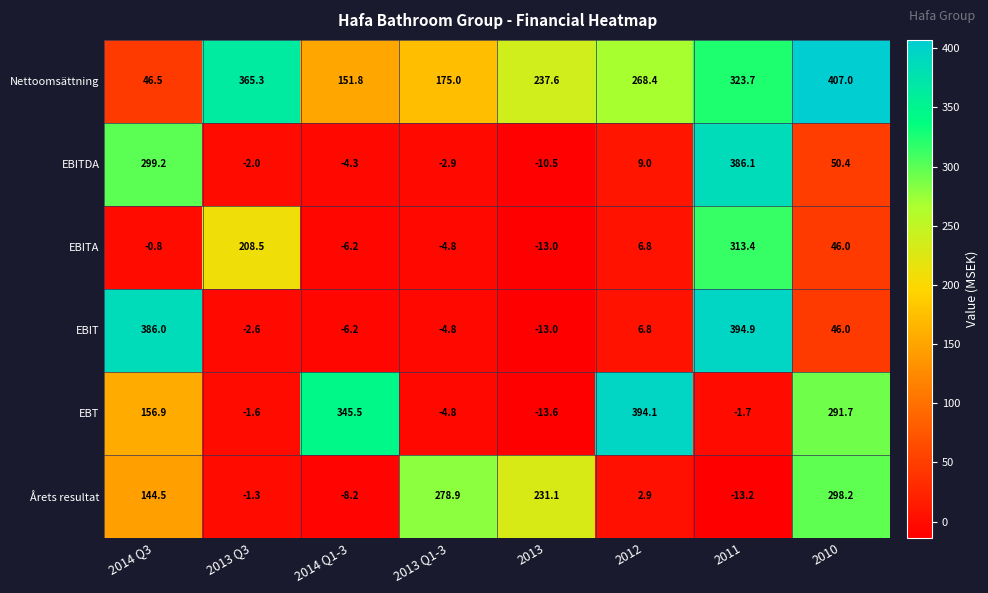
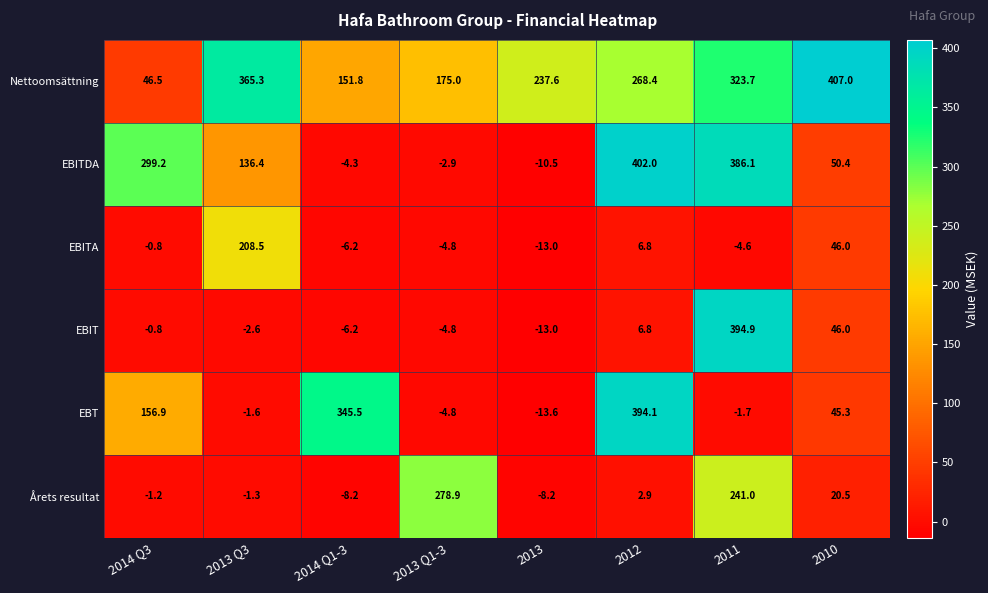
  {
    "Nettoomsättning": {
      "2014 Q3": 46.5,
      "2013 Q3": 365.3,
      "2014 Q1-3": 151.8,
      "2013 Q1-3": 175.0,
      "2013": 237.6,
      "2012": 268.4,
      "2011": 323.7,
      "2010": 407.0
    },
    "EBITDA": {
      "2014 Q3": 299.2,
-     "2013 Q3": -2.0,
+     "2013 Q3": 136.4,
      "2014 Q1-3": -4.3,
      "2013 Q1-3": -2.9,
      "2013": -10.5,
-     "2012": 9.0,
+     "2012": 402.0,
      "2011": 386.1,
      "2010": 50.4
    },
    "EBITA": {
      "2014 Q3": -0.8,
      "2013 Q3": 208.5,
      "2014 Q1-3": -6.2,
      "2013 Q1-3": -4.8,
      "2013": -13.0,
      "2012": 6.8,
-     "2011": 313.4,
+     "2011": -4.6,
      "2010": 46.0
    },
    "EBIT": {
-     "2014 Q3": 386.0,
+     "2014 Q3": -0.8,
      "2013 Q3": -2.6,
      "2014 Q1-3": -6.2,
      "2013 Q1-3": -4.8,
      "2013": -13.0,
      "2012": 6.8,
      "2011": 394.9,
      "2010": 46.0
    },
    "EBT": {
      "2014 Q3": 156.9,
      "2013 Q3": -1.6,
      "2014 Q1-3": 345.5,
      "2013 Q1-3": -4.8,
      "2013": -13.6,
      "2012": 394.1,
      "2011": -1.7,
-     "2010": 291.7
+     "2010": 45.3
    },
    "Årets resultat": {
-     "2014 Q3": 144.5,
+     "2014 Q3": -1.2,
      "2013 Q3": -1.3,
      "2014 Q1-3": -8.2,
      "2013 Q1-3": 278.9,
-     "2013": 231.1,
+     "2013": -8.2,
      "2012": 2.9,
-     "2011": -13.2,
-     "2010": 298.2
+     "2011": 241.0,
+     "2010": 20.5
    }
  }
